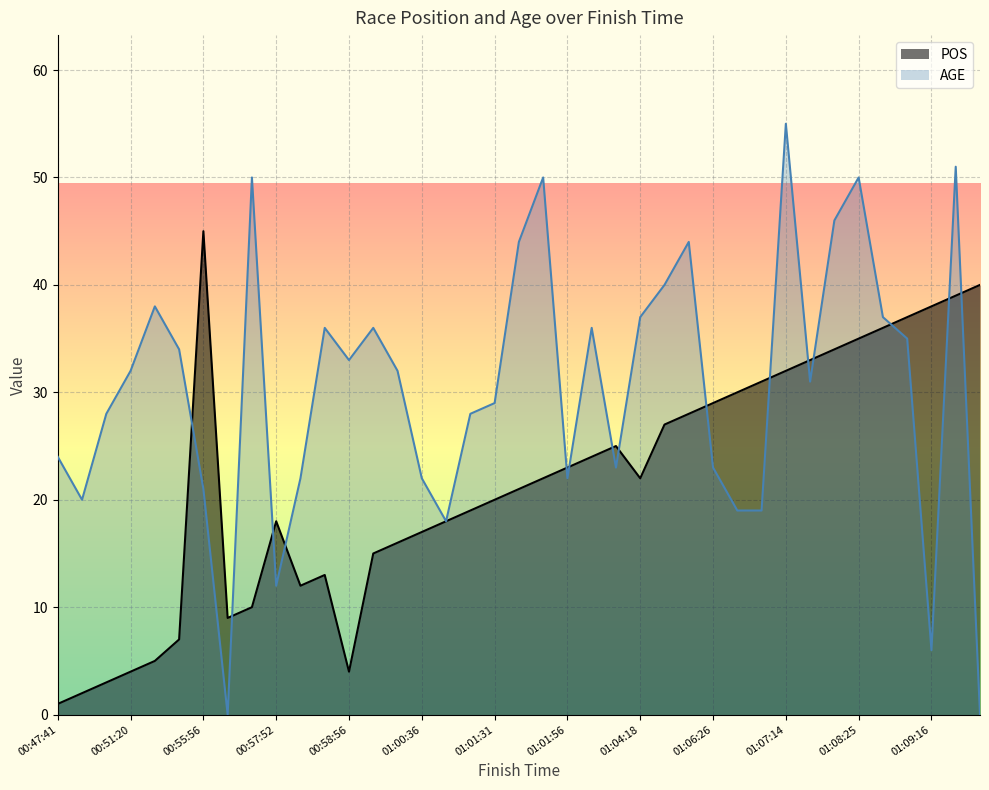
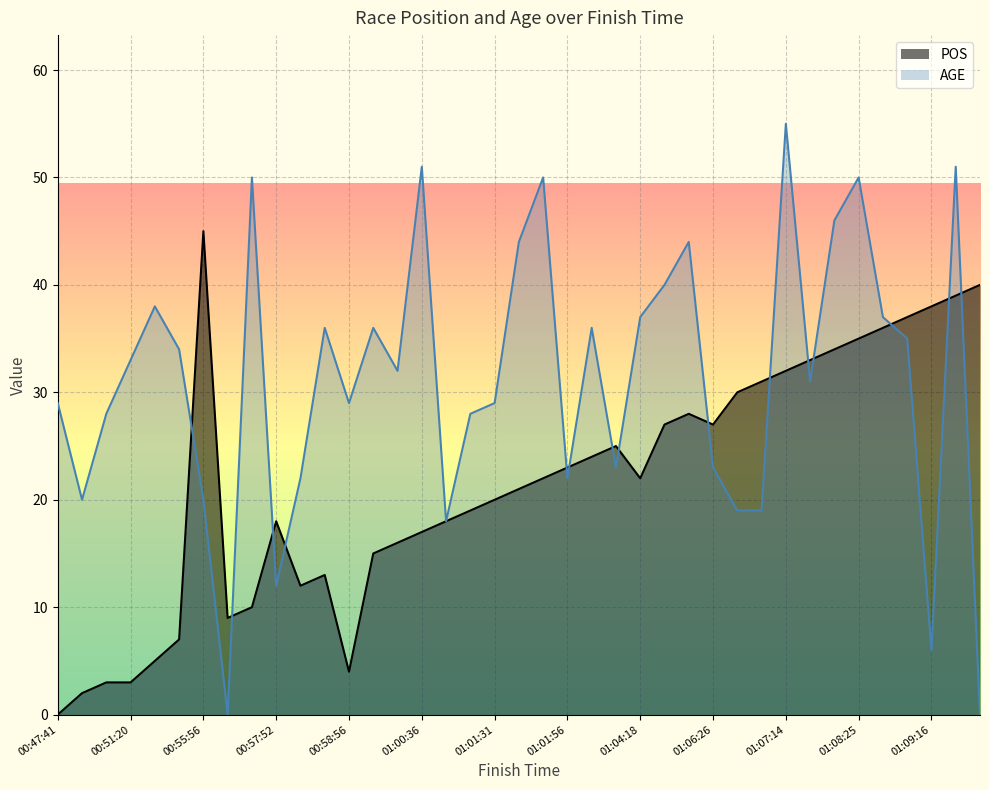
  {
    "POS": {
-     "00:47:41": 1,
-     "00:51:20": 4,
+     "00:47:41": 0,
+     "00:51:20": 3,
      "00:55:56": 45,
      "00:57:52": 18,
      "00:58:56": 4,
      "01:00:36": 17,
      "01:01:56": 23,
      "01:04:18": 22,
-     "01:06:26": 29,
+     "01:06:26": 27,
      "01:07:14": 32,
      "01:08:25": 35,
      "01:09:16": 38
    },
    "AGE": {
-     "00:47:41": 24,
-     "00:51:20": 32,
-     "00:55:56": 21,
+     "00:47:41": 29,
+     "00:51:20": 33,
+     "00:55:56": 20,
      "00:57:52": 12,
-     "00:58:56": 33,
-     "01:00:36": 22,
+     "00:58:56": 29,
+     "01:00:36": 51,
      "01:01:56": 22,
      "01:04:18": 37,
      "01:06:26": 23,
      "01:07:14": 55,
      "01:08:25": 50,
      "01:09:16": 6
    }
  }
